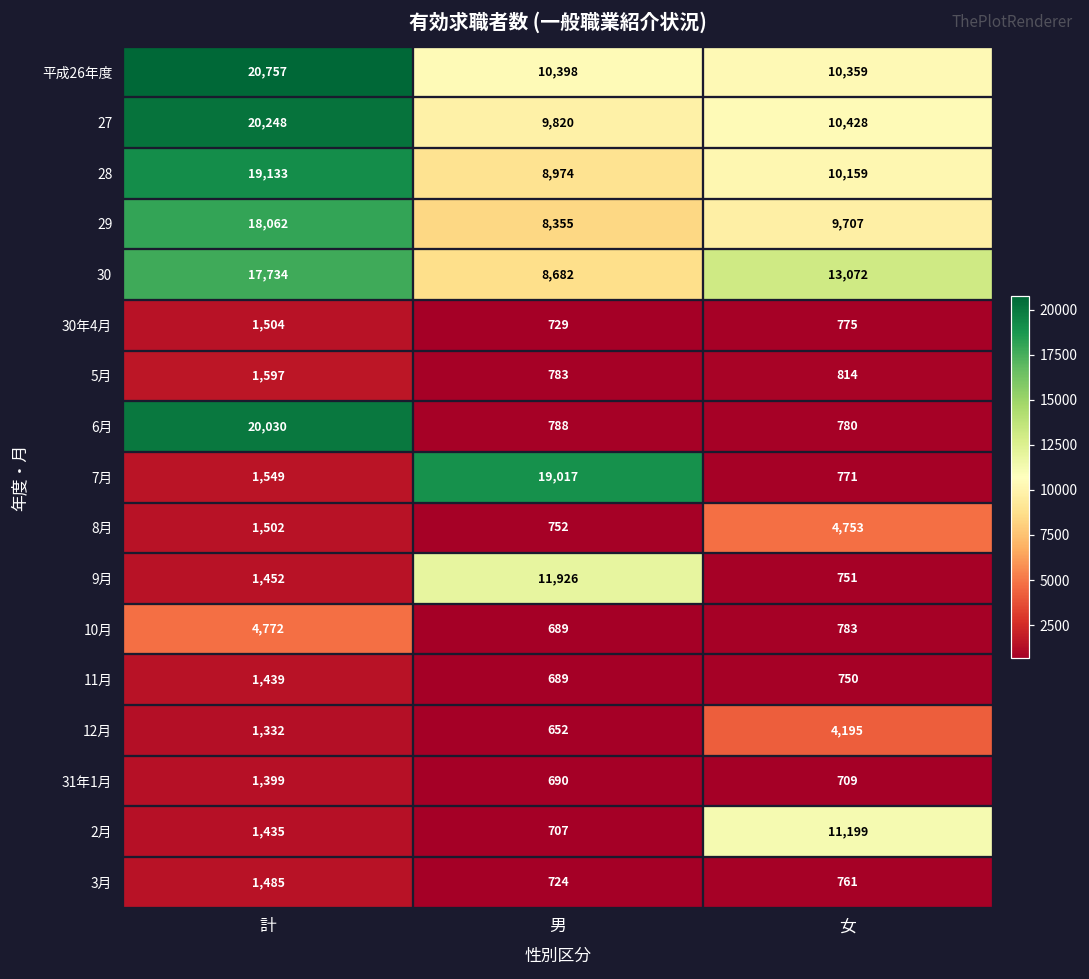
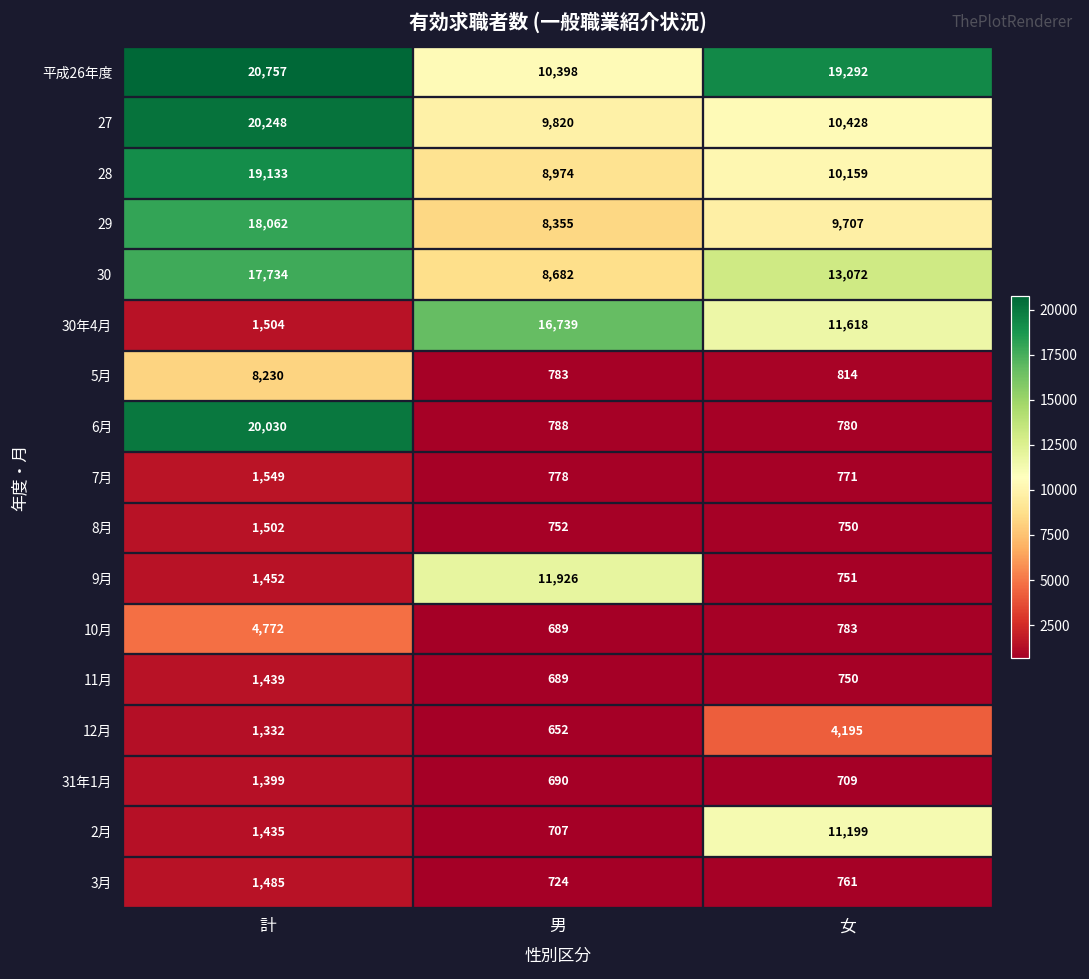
  {
    "平成26年度": {
      "計": "20,757",
      "男": "10,398",
-     "女": "10,359"
+     "女": "19,292"
    },
    "27": {
      "計": "20,248",
      "男": "9,820",
      "女": "10,428"
    },
    "28": {
      "計": "19,133",
      "男": "8,974",
      "女": "10,159"
    },
    "29": {
      "計": "18,062",
      "男": "8,355",
      "女": "9,707"
    },
    "30": {
      "計": "17,734",
      "男": "8,682",
      "女": "13,072"
    },
    "30年4月": {
      "計": "1,504",
-     "男": "729",
-     "女": "775"
+     "男": "16,739",
+     "女": "11,618"
    },
    "5月": {
-     "計": "1,597",
+     "計": "8,230",
      "男": "783",
      "女": "814"
    },
    "6月": {
      "計": "20,030",
      "男": "788",
      "女": "780"
    },
    "7月": {
      "計": "1,549",
-     "男": "19,017",
+     "男": "778",
      "女": "771"
    },
    "8月": {
      "計": "1,502",
      "男": "752",
-     "女": "4,753"
+     "女": "750"
    },
    "9月": {
      "計": "1,452",
      "男": "11,926",
      "女": "751"
    },
    "10月": {
      "計": "4,772",
      "男": "689",
      "女": "783"
    },
    "11月": {
      "計": "1,439",
      "男": "689",
      "女": "750"
    },
    "12月": {
      "計": "1,332",
      "男": "652",
      "女": "4,195"
    },
    "31年1月": {
      "計": "1,399",
      "男": "690",
      "女": "709"
    },
    "2月": {
      "計": "1,435",
      "男": "707",
      "女": "11,199"
    },
    "3月": {
      "計": "1,485",
      "男": "724",
      "女": "761"
    }
  }
